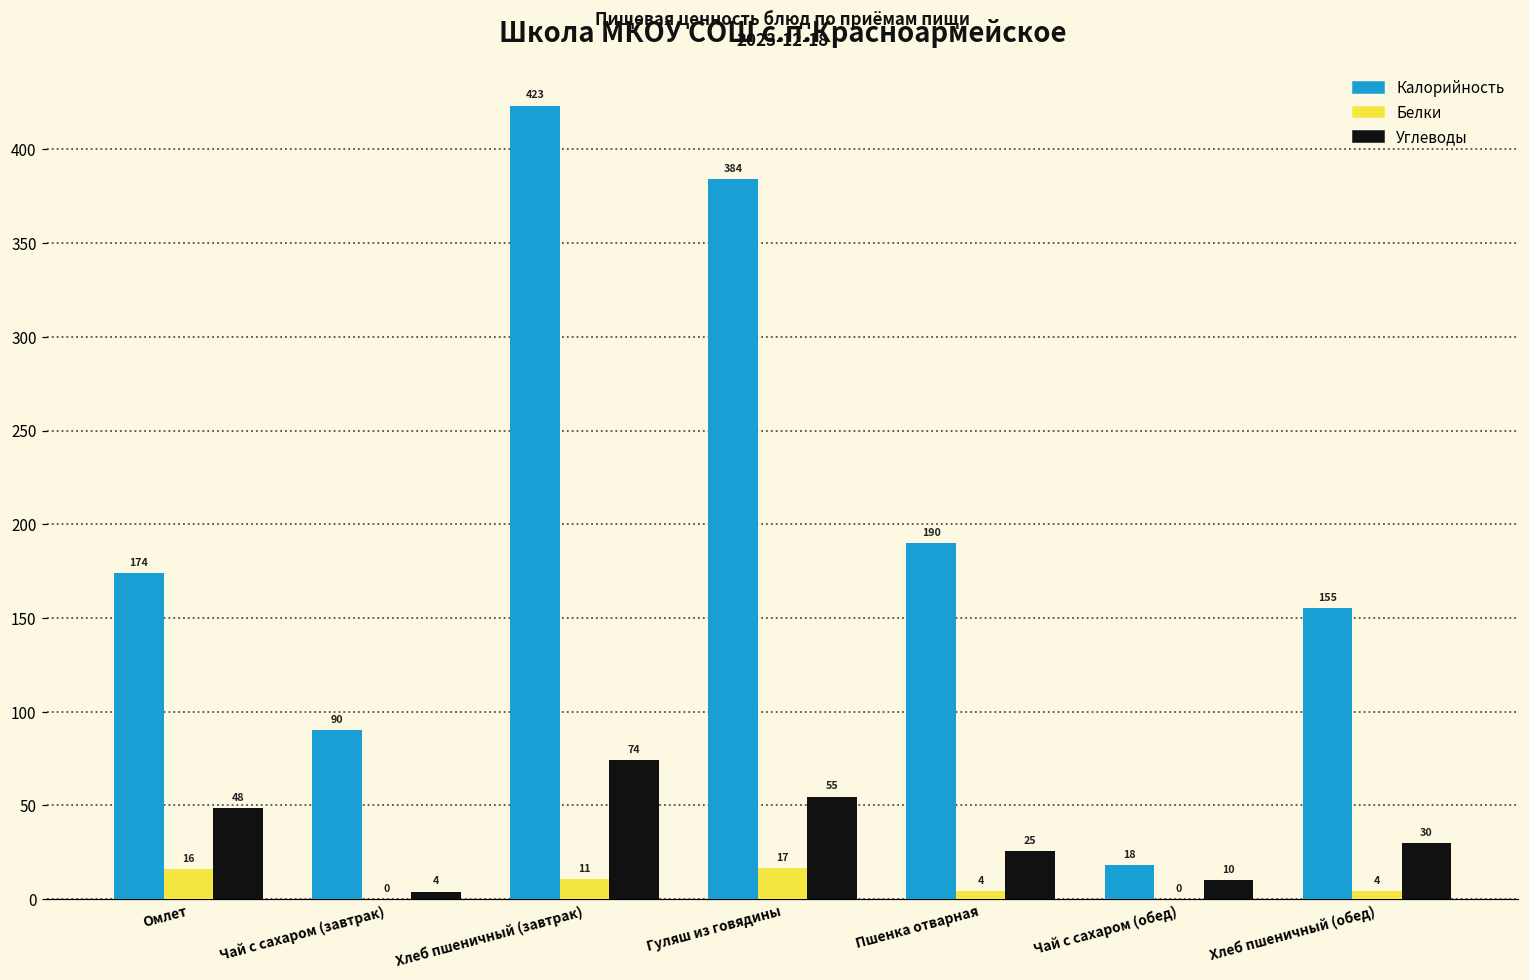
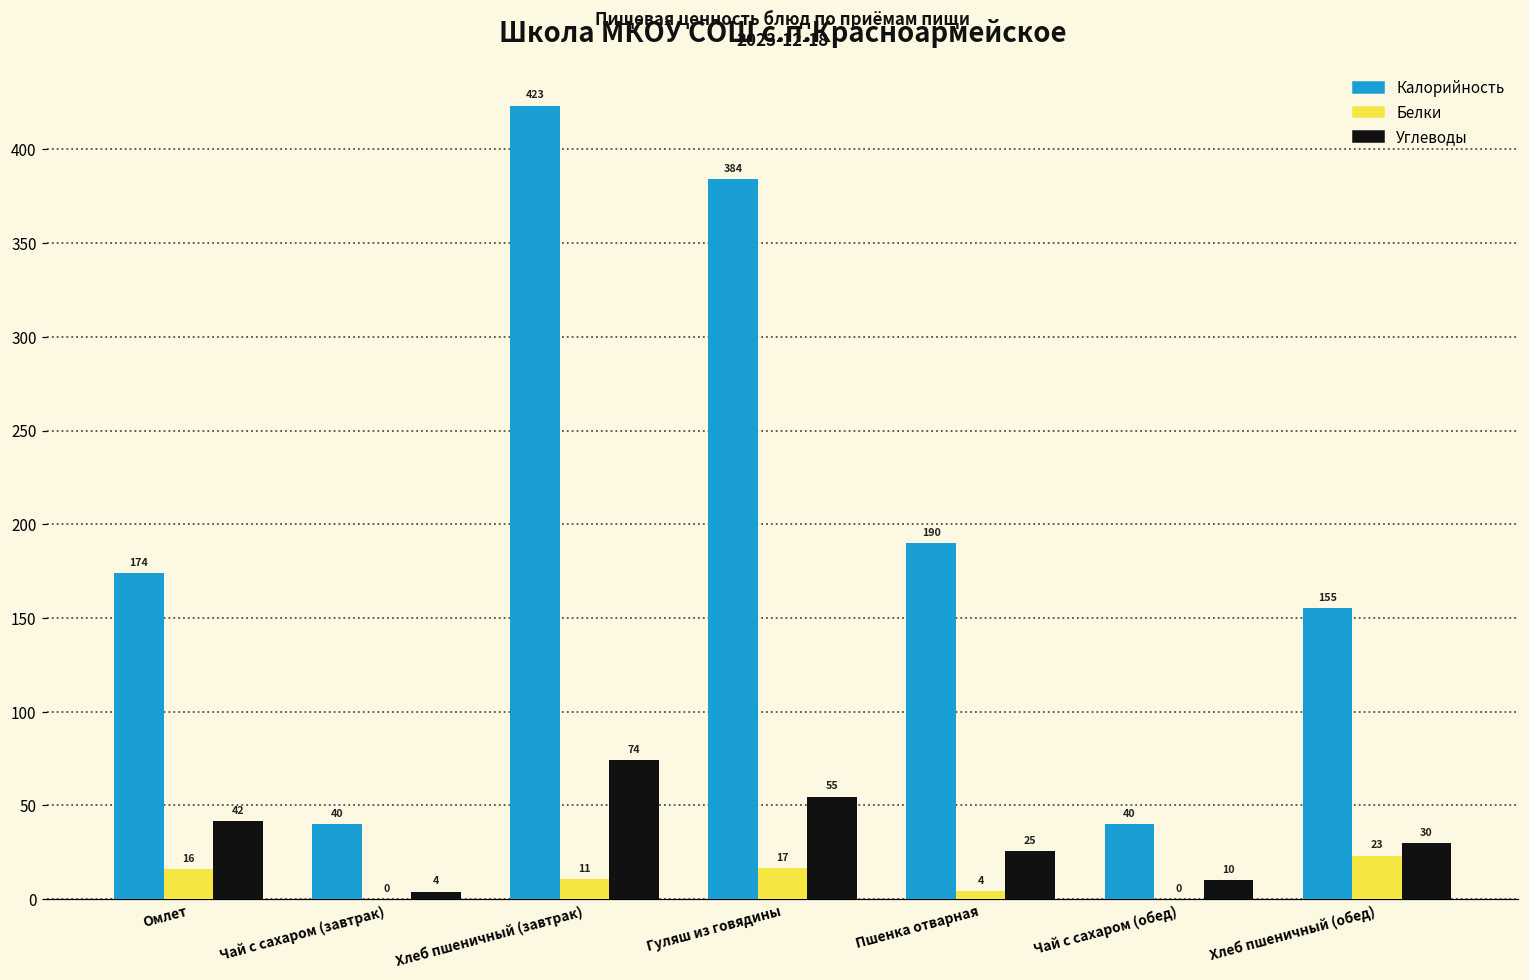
  {
    "Калорийность": {
      "Омлет": 174,
-     "Чай с сахаром (завтрак)": 90,
+     "Чай с сахаром (завтрак)": 40,
      "Хлеб пшеничный (завтрак)": 423,
      "Гуляш из говядины": 384,
      "Пшенка отварная": 190,
-     "Чай с сахаром (обед)": 18,
+     "Чай с сахаром (обед)": 40,
      "Хлеб пшеничный (обед)": 155
    },
    "Белки": {
      "Омлет": 16,
      "Чай с сахаром (завтрак)": 0,
      "Хлеб пшеничный (завтрак)": 11,
      "Гуляш из говядины": 17,
      "Пшенка отварная": 4,
      "Чай с сахаром (обед)": 0,
-     "Хлеб пшеничный (обед)": 4
+     "Хлеб пшеничный (обед)": 23
    },
    "Углеводы": {
-     "Омлет": 48,
+     "Омлет": 42,
      "Чай с сахаром (завтрак)": 4,
      "Хлеб пшеничный (завтрак)": 74,
      "Гуляш из говядины": 55,
      "Пшенка отварная": 25,
      "Чай с сахаром (обед)": 10,
      "Хлеб пшеничный (обед)": 30
    }
  }
